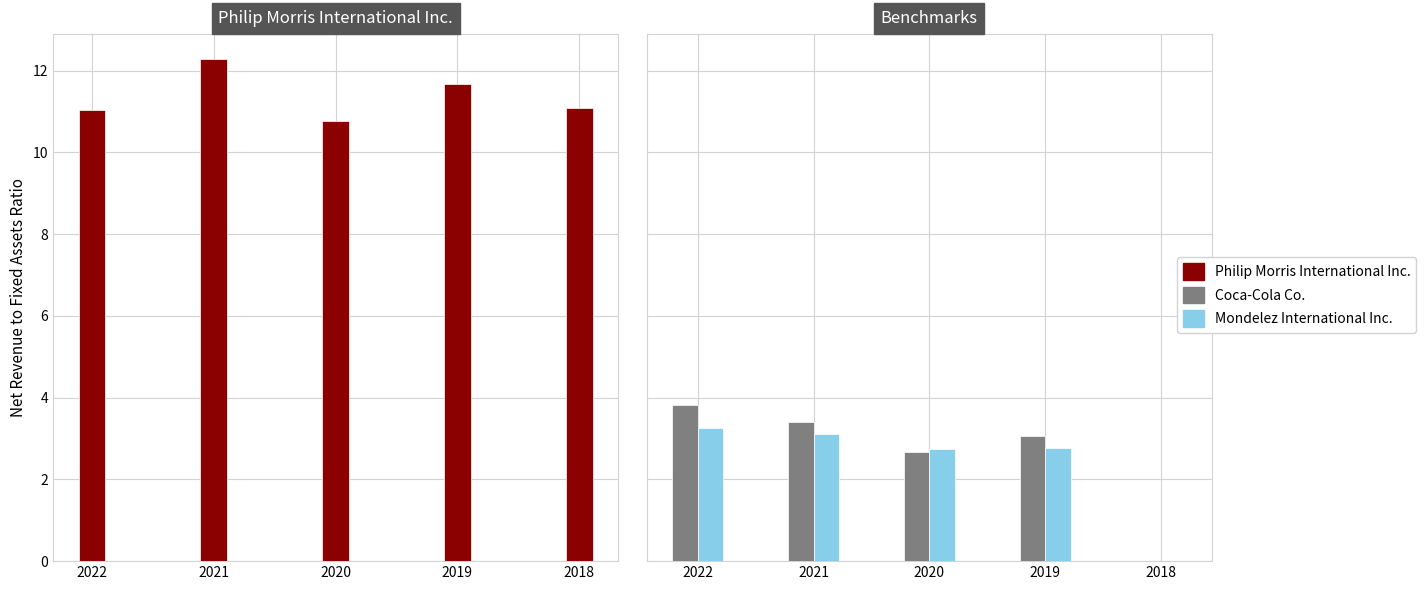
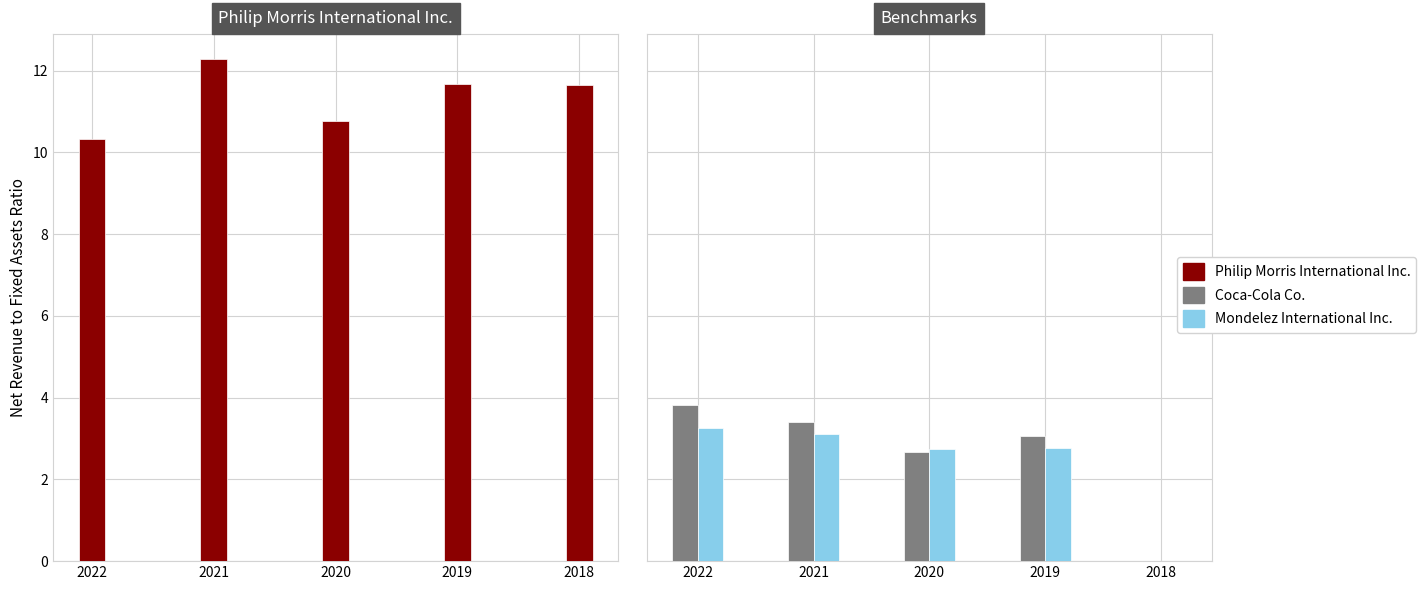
  {
    "Philip Morris International Inc.": {
-     "2022": 11.0,
+     "2022": 10.3,
      "2021": 12.3,
      "2020": 10.8,
      "2019": 11.7,
-     "2018": 11.1
+     "2018": 11.7
    }
  }
